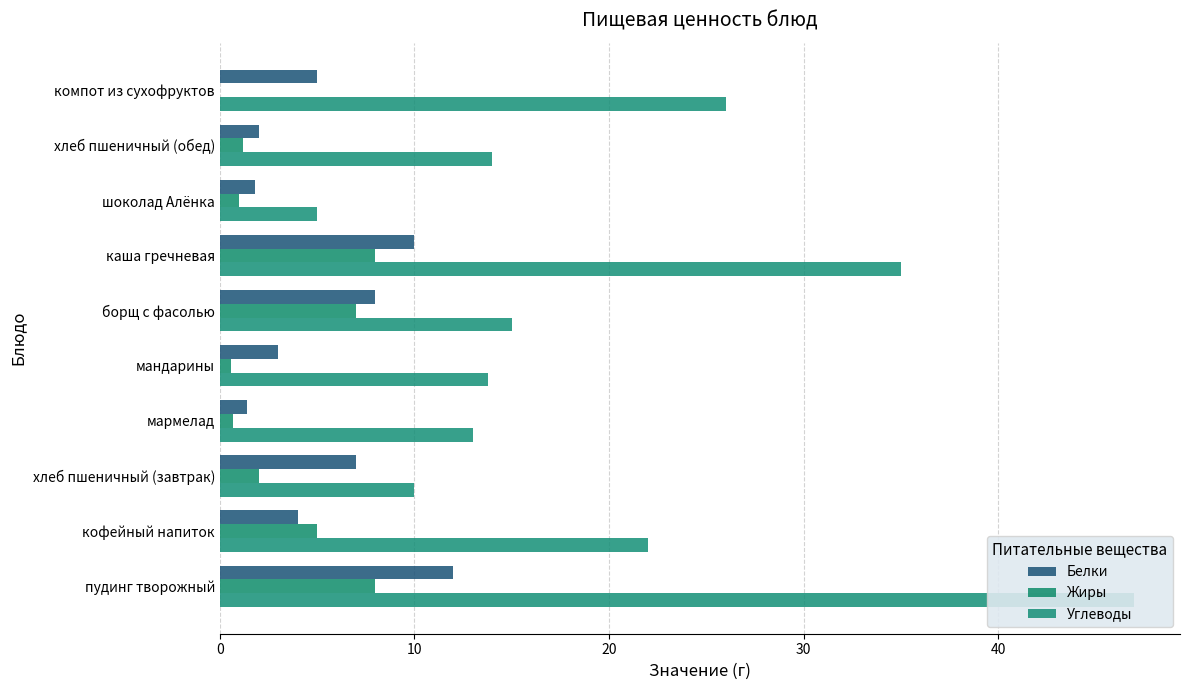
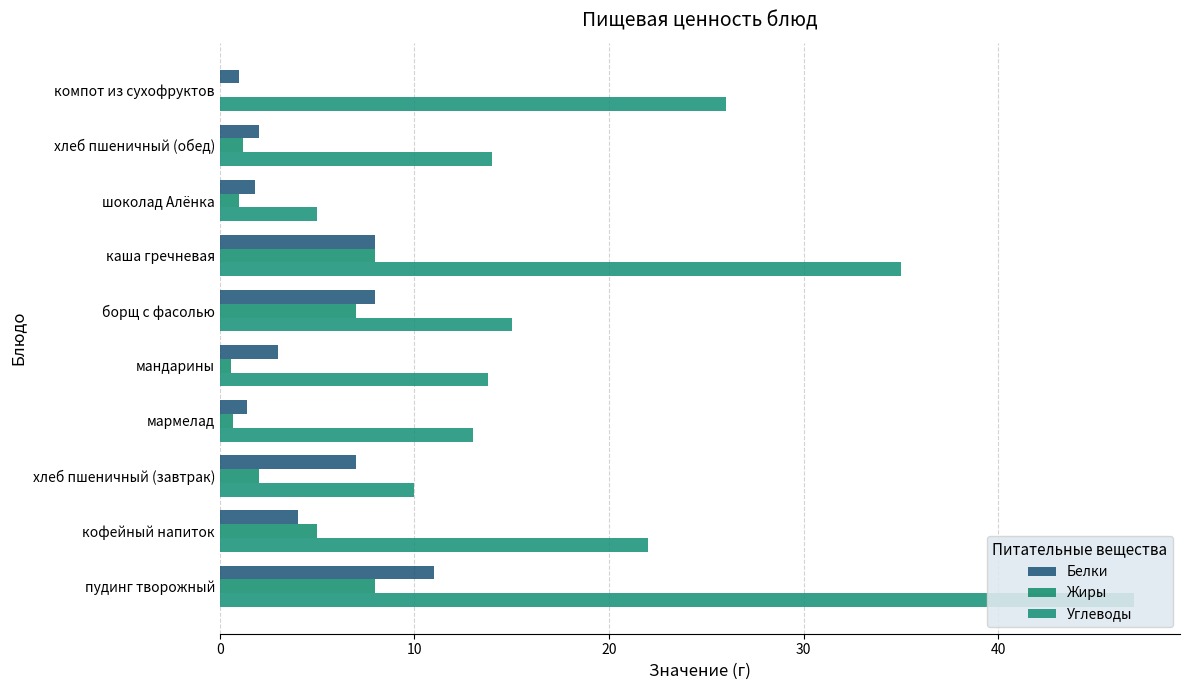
  {
    "Белки": {
-     "компот из сухофруктов": 5,
+     "компот из сухофруктов": 1,
      "хлеб пшеничный (обед)": 2,
      "шоколад Алёнка": 1.8,
-     "каша гречневая": 10,
+     "каша гречневая": 8,
      "борщ с фасолью": 8,
      "мандарины": 3,
      "мармелад": 1.4,
      "хлеб пшеничный (завтрак)": 7,
      "кофейный напиток": 4,
-     "пудинг творожный": 12
+     "пудинг творожный": 11
    }
  }
